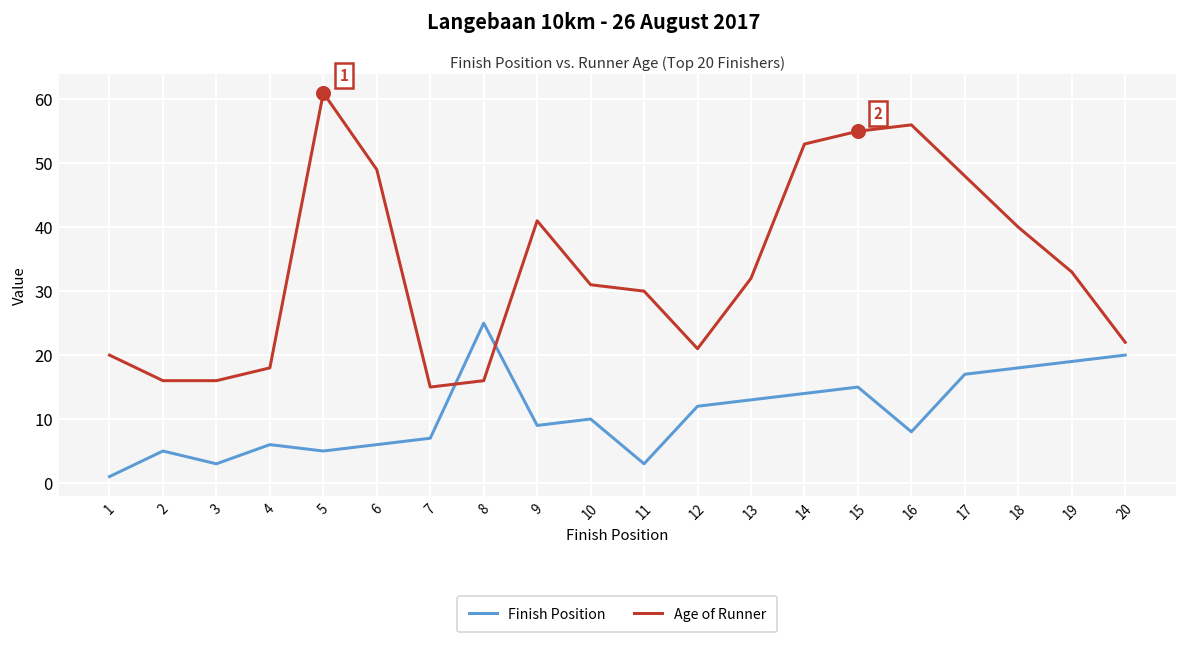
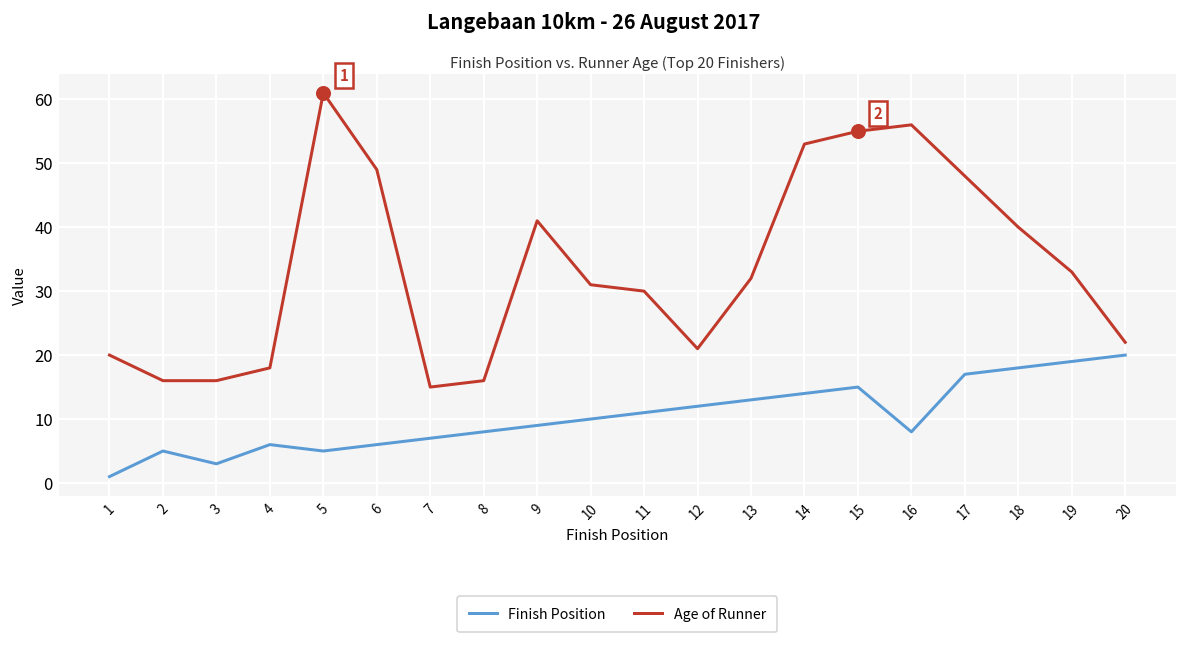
  {
    "Finish Position": {
      "1": 1,
      "2": 5,
      "3": 3,
      "4": 6,
      "5": 5,
      "6": 6,
      "7": 7,
-     "8": 25,
+     "8": 8,
      "9": 9,
      "10": 10,
-     "11": 3,
+     "11": 11,
      "12": 12,
      "13": 13,
      "14": 14,
      "15": 15,
      "16": 8,
      "17": 17,
      "18": 18,
      "19": 19,
      "20": 20
    }
  }
